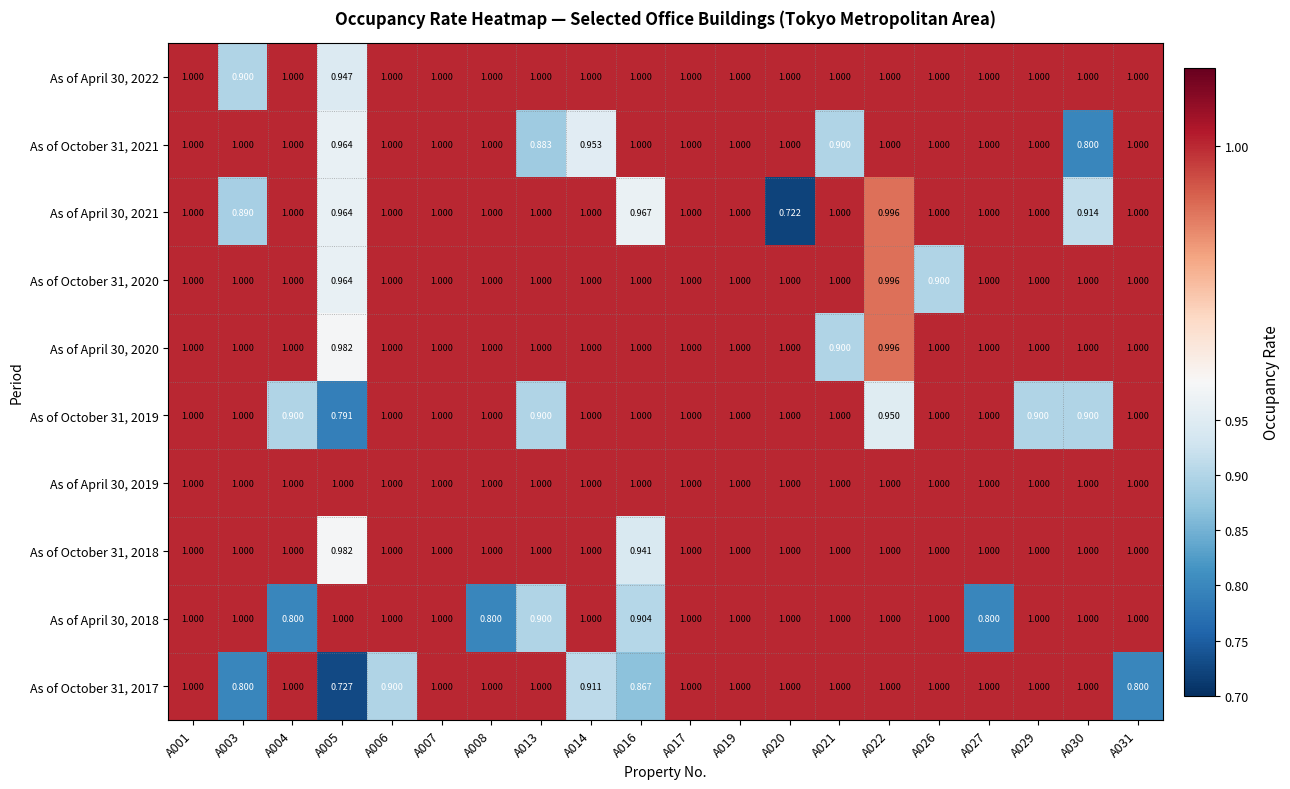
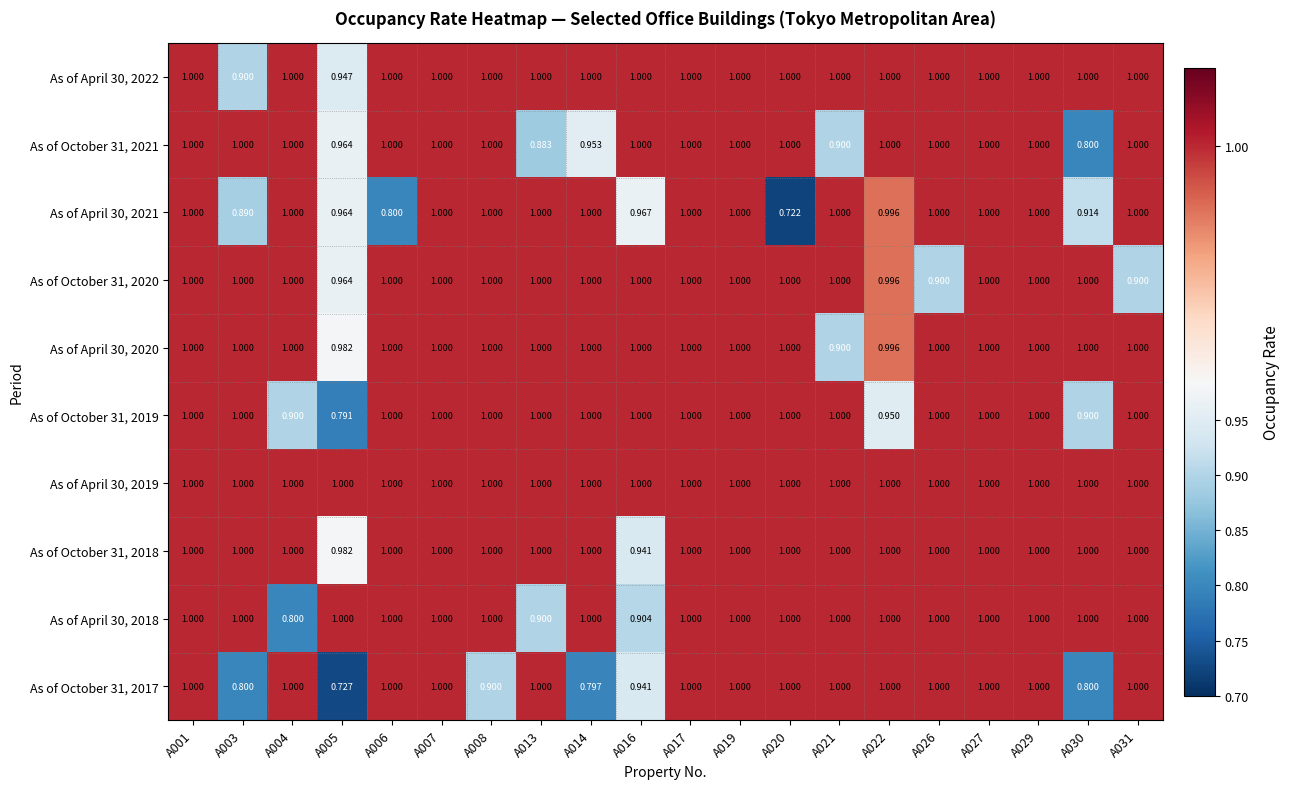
  {
    "As of April 30, 2022": {
      "A001": 1.000,
      "A003": 0.900,
      "A004": 1.000,
      "A005": 0.947,
      "A006": 1.000,
      "A007": 1.000,
      "A008": 1.000,
      "A013": 1.000,
      "A014": 1.000,
      "A016": 1.000,
      "A017": 1.000,
      "A019": 1.000,
      "A020": 1.000,
      "A021": 1.000,
      "A022": 1.000,
      "A026": 1.000,
      "A027": 1.000,
      "A029": 1.000,
      "A030": 1.000,
      "A031": 1.000
    },
    "As of October 31, 2021": {
      "A001": 1.000,
      "A003": 1.000,
      "A004": 1.000,
      "A005": 0.964,
      "A006": 1.000,
      "A007": 1.000,
      "A008": 1.000,
      "A013": 0.883,
      "A014": 0.953,
      "A016": 1.000,
      "A017": 1.000,
      "A019": 1.000,
      "A020": 1.000,
      "A021": 0.900,
      "A022": 1.000,
      "A026": 1.000,
      "A027": 1.000,
      "A029": 1.000,
      "A030": 0.800,
      "A031": 1.000
    },
    "As of April 30, 2021": {
      "A001": 1.000,
      "A003": 0.890,
      "A004": 1.000,
      "A005": 0.964,
-     "A006": 1.000,
+     "A006": 0.800,
      "A007": 1.000,
      "A008": 1.000,
      "A013": 1.000,
      "A014": 1.000,
      "A016": 0.967,
      "A017": 1.000,
      "A019": 1.000,
      "A020": 0.722,
      "A021": 1.000,
      "A022": 0.996,
      "A026": 1.000,
      "A027": 1.000,
      "A029": 1.000,
      "A030": 0.914,
      "A031": 1.000
    },
    "As of October 31, 2020": {
      "A001": 1.000,
      "A003": 1.000,
      "A004": 1.000,
      "A005": 0.964,
      "A006": 1.000,
      "A007": 1.000,
      "A008": 1.000,
      "A013": 1.000,
      "A014": 1.000,
      "A016": 1.000,
      "A017": 1.000,
      "A019": 1.000,
      "A020": 1.000,
      "A021": 1.000,
      "A022": 0.996,
      "A026": 0.900,
      "A027": 1.000,
      "A029": 1.000,
      "A030": 1.000,
-     "A031": 1.000
+     "A031": 0.900
    },
    "As of April 30, 2020": {
      "A001": 1.000,
      "A003": 1.000,
      "A004": 1.000,
      "A005": 0.982,
      "A006": 1.000,
      "A007": 1.000,
      "A008": 1.000,
      "A013": 1.000,
      "A014": 1.000,
      "A016": 1.000,
      "A017": 1.000,
      "A019": 1.000,
      "A020": 1.000,
      "A021": 0.900,
      "A022": 0.996,
      "A026": 1.000,
      "A027": 1.000,
      "A029": 1.000,
      "A030": 1.000,
      "A031": 1.000
    },
    "As of October 31, 2019": {
      "A001": 1.000,
      "A003": 1.000,
      "A004": 0.900,
      "A005": 0.791,
      "A006": 1.000,
      "A007": 1.000,
      "A008": 1.000,
-     "A013": 0.900,
+     "A013": 1.000,
      "A014": 1.000,
      "A016": 1.000,
      "A017": 1.000,
      "A019": 1.000,
      "A020": 1.000,
      "A021": 1.000,
      "A022": 0.950,
      "A026": 1.000,
      "A027": 1.000,
-     "A029": 0.900,
+     "A029": 1.000,
      "A030": 0.900,
      "A031": 1.000
    },
    "As of April 30, 2019": {
      "A001": 1.000,
      "A003": 1.000,
      "A004": 1.000,
      "A005": 1.000,
      "A006": 1.000,
      "A007": 1.000,
      "A008": 1.000,
      "A013": 1.000,
      "A014": 1.000,
      "A016": 1.000,
      "A017": 1.000,
      "A019": 1.000,
      "A020": 1.000,
      "A021": 1.000,
      "A022": 1.000,
      "A026": 1.000,
      "A027": 1.000,
      "A029": 1.000,
      "A030": 1.000,
      "A031": 1.000
    },
    "As of October 31, 2018": {
      "A001": 1.000,
      "A003": 1.000,
      "A004": 1.000,
      "A005": 0.982,
      "A006": 1.000,
      "A007": 1.000,
      "A008": 1.000,
      "A013": 1.000,
      "A014": 1.000,
      "A016": 0.941,
      "A017": 1.000,
      "A019": 1.000,
      "A020": 1.000,
      "A021": 1.000,
      "A022": 1.000,
      "A026": 1.000,
      "A027": 1.000,
      "A029": 1.000,
      "A030": 1.000,
      "A031": 1.000
    },
    "As of April 30, 2018": {
      "A001": 1.000,
      "A003": 1.000,
      "A004": 0.800,
      "A005": 1.000,
      "A006": 1.000,
      "A007": 1.000,
-     "A008": 0.800,
+     "A008": 1.000,
      "A013": 0.900,
      "A014": 1.000,
      "A016": 0.904,
      "A017": 1.000,
      "A019": 1.000,
      "A020": 1.000,
      "A021": 1.000,
      "A022": 1.000,
      "A026": 1.000,
-     "A027": 0.800,
+     "A027": 1.000,
      "A029": 1.000,
      "A030": 1.000,
      "A031": 1.000
    },
    "As of October 31, 2017": {
      "A001": 1.000,
      "A003": 0.800,
      "A004": 1.000,
      "A005": 0.727,
-     "A006": 0.900,
+     "A006": 1.000,
      "A007": 1.000,
-     "A008": 1.000,
+     "A008": 0.900,
      "A013": 1.000,
-     "A014": 0.911,
-     "A016": 0.867,
+     "A014": 0.797,
+     "A016": 0.941,
      "A017": 1.000,
      "A019": 1.000,
      "A020": 1.000,
      "A021": 1.000,
      "A022": 1.000,
      "A026": 1.000,
      "A027": 1.000,
      "A029": 1.000,
-     "A030": 1.000,
-     "A031": 0.800
+     "A030": 0.800,
+     "A031": 1.000
    }
  }
